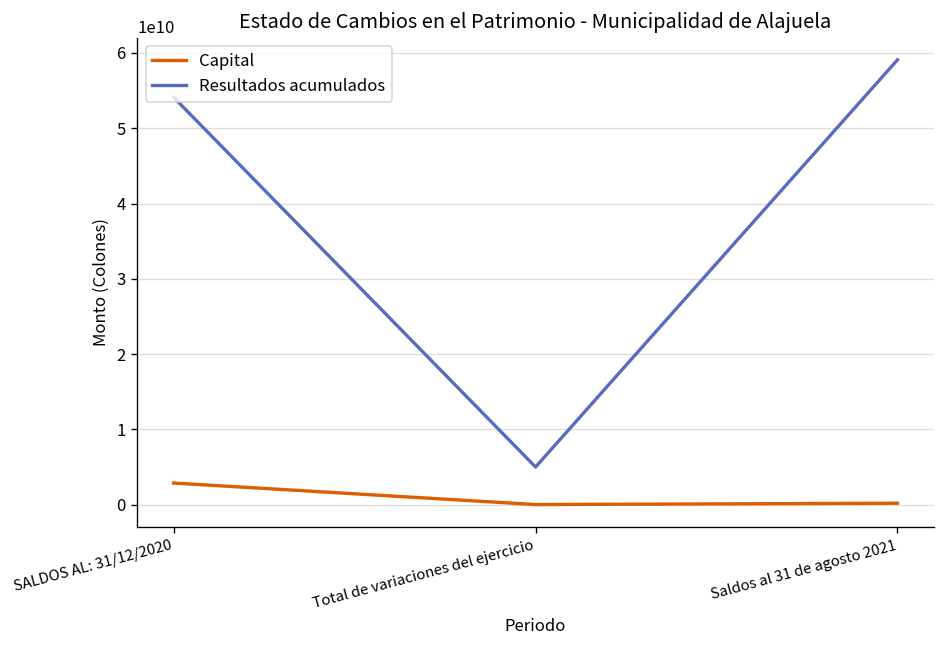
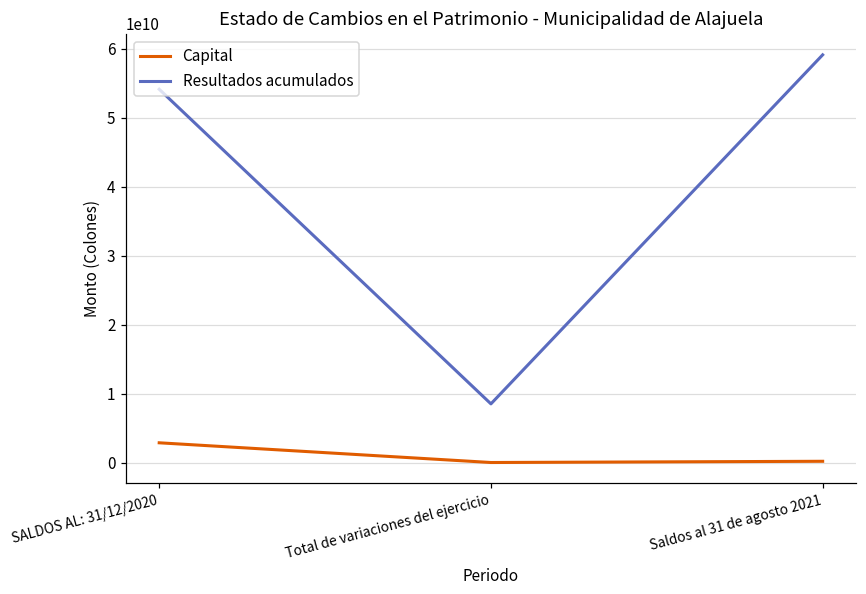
  {
    "Capital": {
      "SALDOS AL: 31/12/2020": 3000000000,
      "Total de variaciones del ejercicio": 0,
      "Saldos al 31 de agosto 2021": 0
    },
    "Resultados acumulados": {
-     "Total de variaciones del ejercicio": 5000000000,
+     "Total de variaciones del ejercicio": 9000000000,
      "Saldos al 31 de agosto 2021": 59000000000
    }
  }
